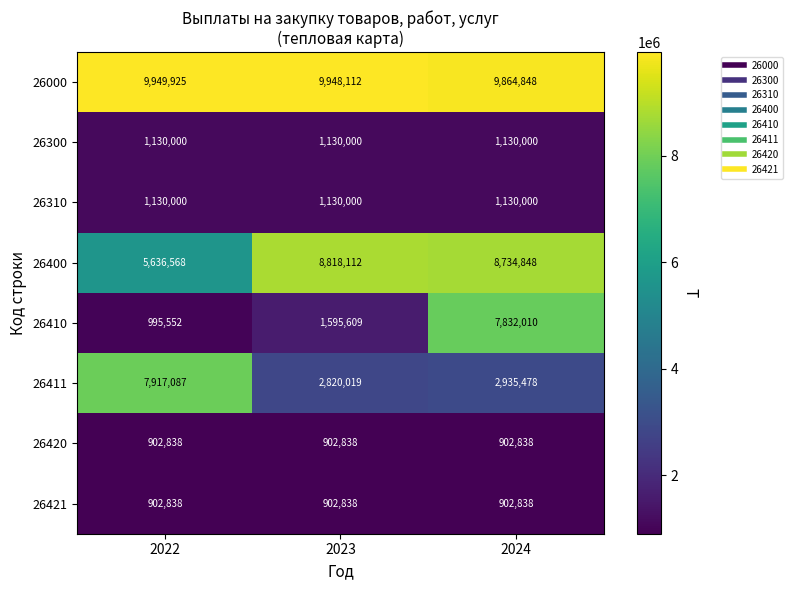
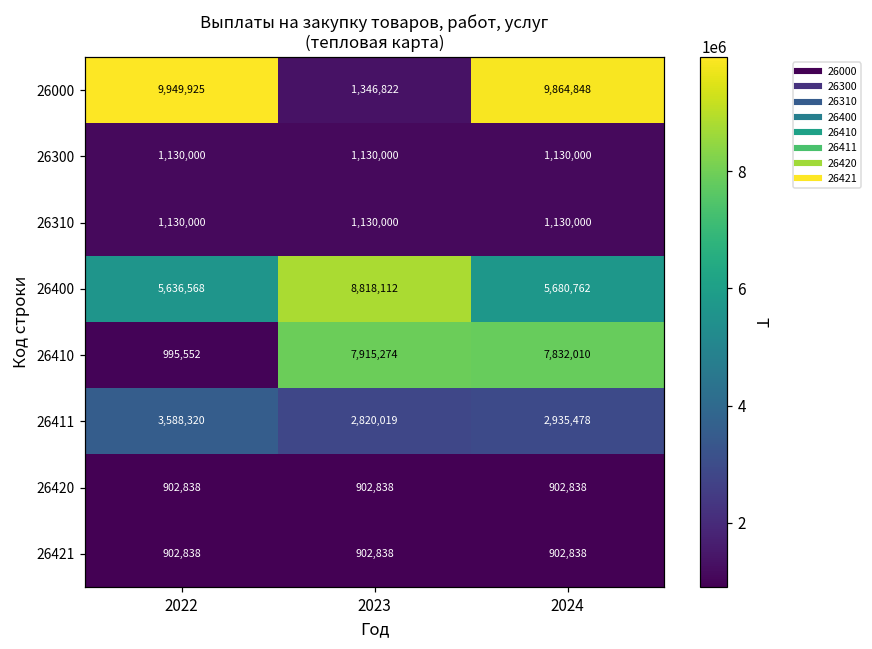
  {
    "26000": {
      "2022": "9,949,925",
-     "2023": "9,948,112",
+     "2023": "1,346,822",
      "2024": "9,864,848"
    },
    "26300": {
      "2022": "1,130,000",
      "2023": "1,130,000",
      "2024": "1,130,000"
    },
    "26310": {
      "2022": "1,130,000",
      "2023": "1,130,000",
      "2024": "1,130,000"
    },
    "26400": {
      "2022": "5,636,568",
      "2023": "8,818,112",
-     "2024": "8,734,848"
+     "2024": "5,680,762"
    },
    "26410": {
      "2022": "995,552",
-     "2023": "1,595,609",
+     "2023": "7,915,274",
      "2024": "7,832,010"
    },
    "26411": {
-     "2022": "7,917,087",
+     "2022": "3,588,320",
      "2023": "2,820,019",
      "2024": "2,935,478"
    },
    "26420": {
      "2022": "902,838",
      "2023": "902,838",
      "2024": "902,838"
    },
    "26421": {
      "2022": "902,838",
      "2023": "902,838",
      "2024": "902,838"
    }
  }
